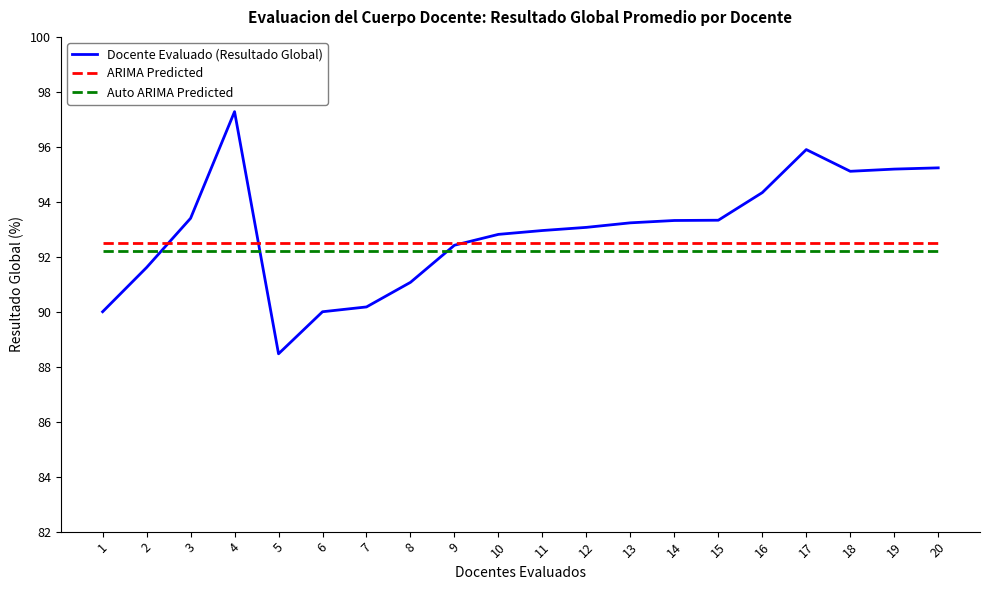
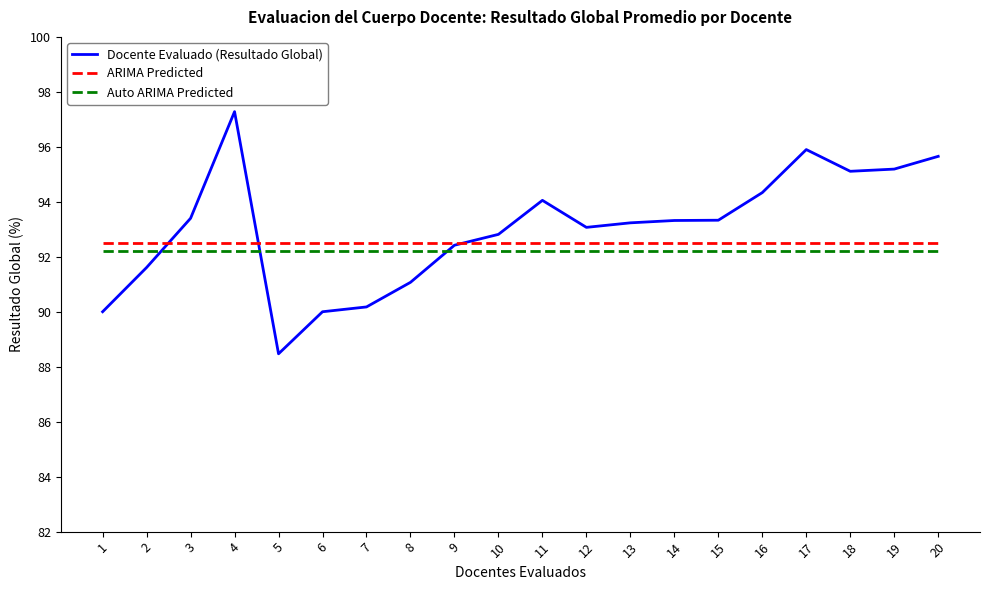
  {
    "Docente Evaluado (Resultado Global)": {
      "1": 90.0,
      "2": 91.6,
      "3": 93.4,
      "4": 97.3,
      "5": 88.5,
      "6": 90.0,
      "7": 90.2,
      "8": 91.1,
      "10": 92.8,
-     "11": 93.0,
+     "11": 94.1,
      "12": 93.1,
      "13": 93.2,
      "14": 93.3,
      "15": 93.3,
      "16": 94.3,
      "17": 95.9,
      "18": 95.1,
      "19": 95.2,
-     "20": 95.2
+     "20": 95.7
    },
    "ARIMA Predicted": {
      "1": 92.5,
      "2": 92.5,
      "3": 92.5,
      "4": 92.5,
      "5": 92.5,
      "6": 92.5,
      "7": 92.5,
      "8": 92.5,
      "10": 92.5,
      "11": 92.5,
      "12": 92.5,
      "13": 92.5,
      "14": 92.5,
      "15": 92.5,
      "16": 92.5,
      "17": 92.5,
      "18": 92.5,
      "19": 92.5,
      "20": 92.5
    },
    "Auto ARIMA Predicted": {
      "1": 92.2,
      "2": 92.2,
      "3": 92.2,
      "4": 92.2,
      "5": 92.2,
      "6": 92.2,
      "7": 92.2,
      "8": 92.2,
      "9": 92.2,
      "10": 92.2,
      "11": 92.2,
      "12": 92.2,
      "13": 92.2,
      "14": 92.2,
      "15": 92.2,
      "16": 92.2,
      "17": 92.2,
      "18": 92.2,
      "19": 92.2,
      "20": 92.2
    }
  }
